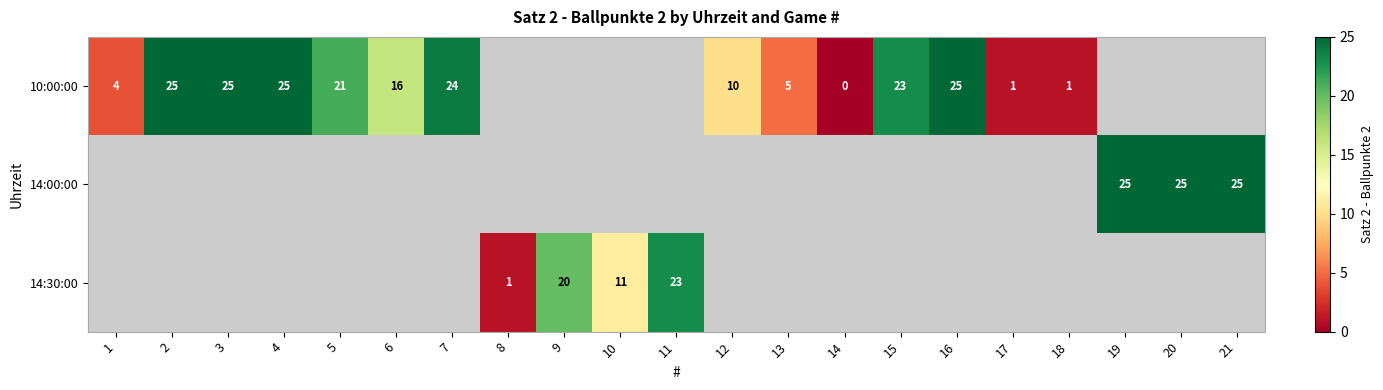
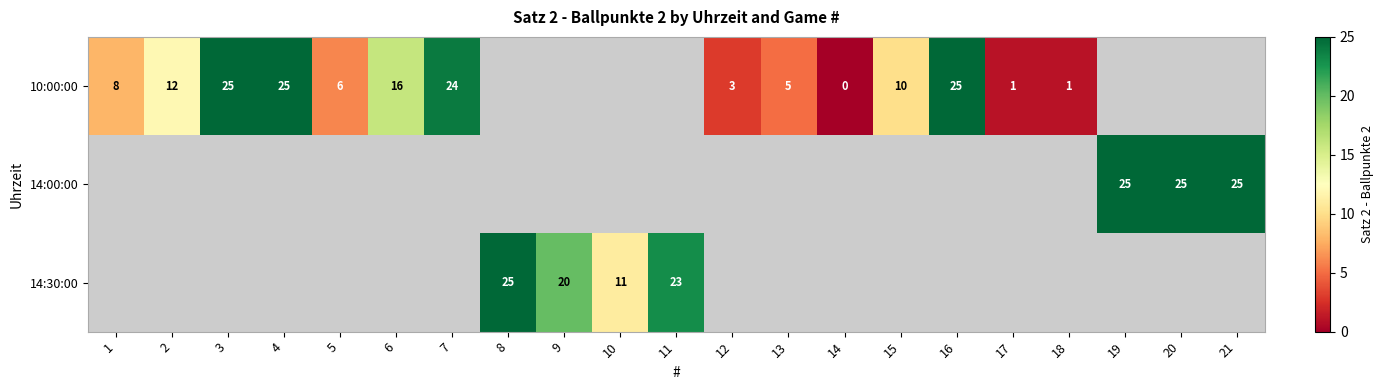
  {
    "10:00:00": {
-     "1": 4,
-     "2": 25,
+     "1": 8,
+     "2": 12,
      "3": 25,
      "4": 25,
-     "5": 21,
+     "5": 6,
      "6": 16,
      "7": 24,
-     "12": 10,
+     "12": 3,
      "13": 5,
      "14": 0,
-     "15": 23,
+     "15": 10,
      "16": 25,
      "17": 1,
      "18": 1
    },
    "14:00:00": {
      "19": 25,
      "20": 25,
      "21": 25
    },
    "14:30:00": {
-     "8": 1,
+     "8": 25,
      "9": 20,
      "10": 11,
      "11": 23
    }
  }
